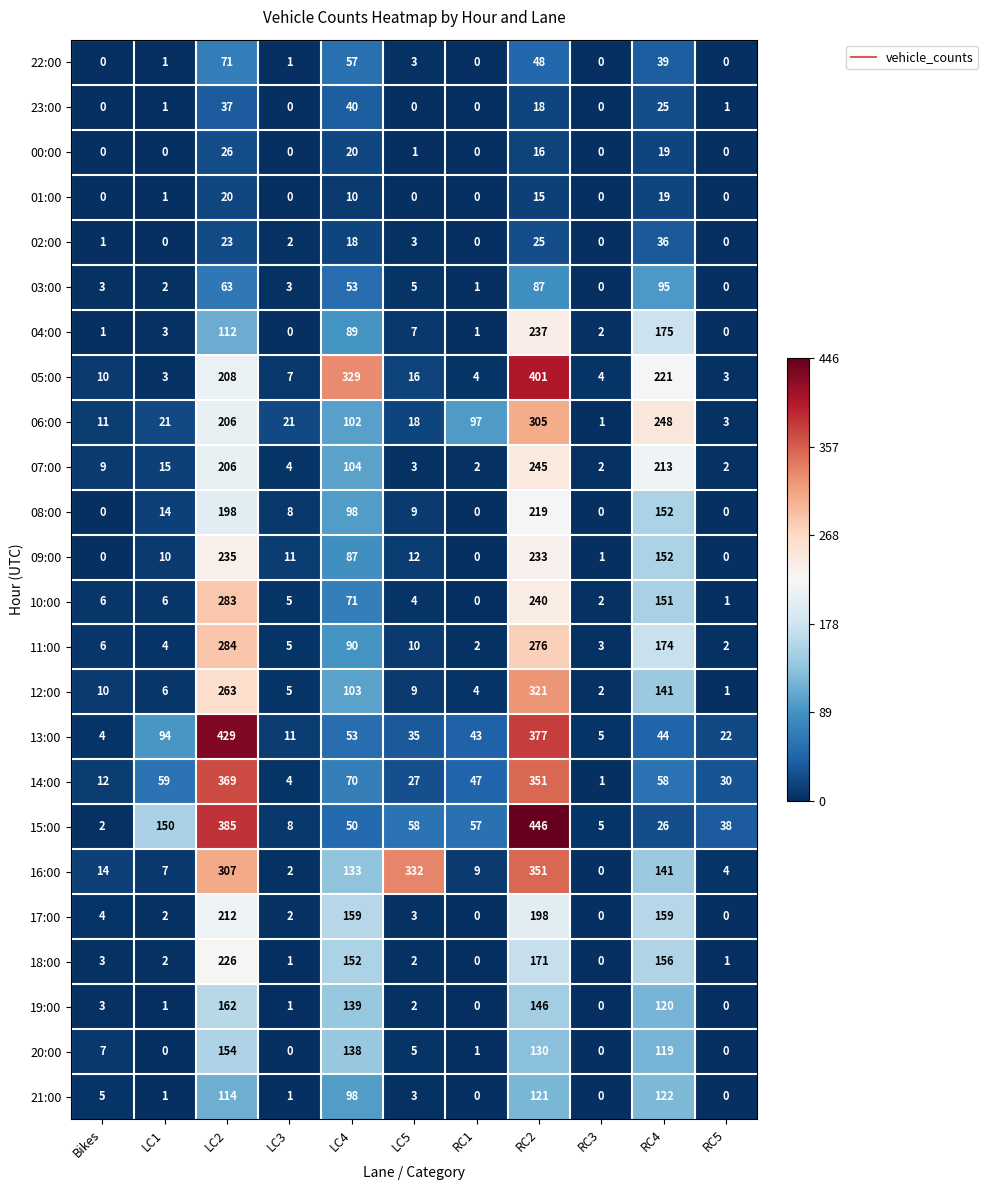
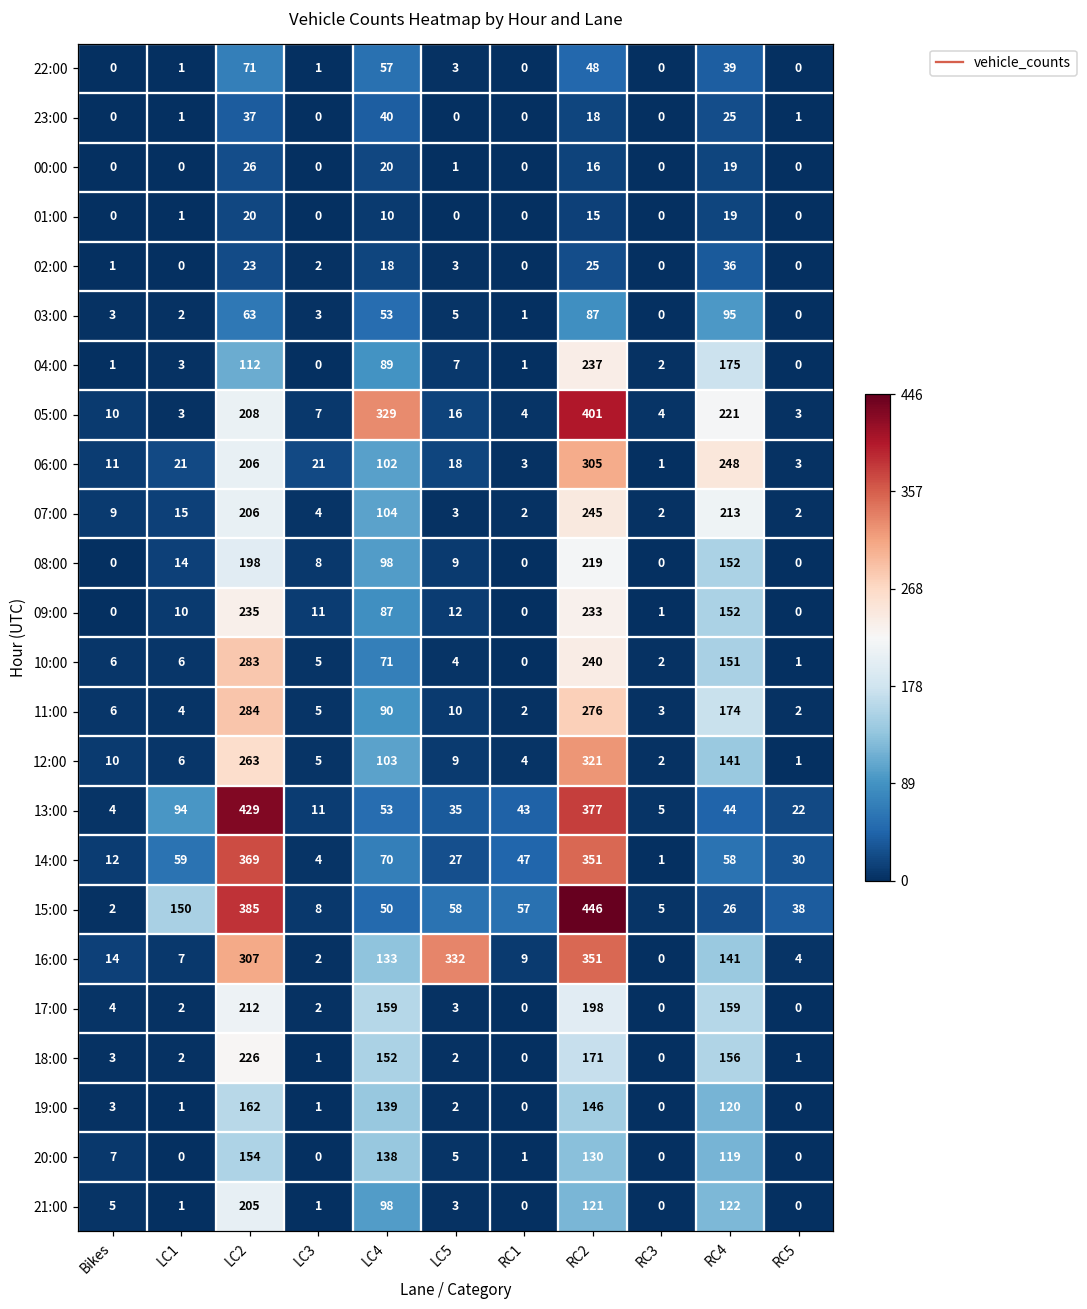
  {
    "06:00": {
      "Bikes": 11,
      "LC1": 21,
      "LC2": 206,
      "LC3": 21,
      "LC4": 102,
      "LC5": 18,
-     "RC1": 97,
+     "RC1": 3,
      "RC2": 305,
      "RC3": 1,
      "RC4": 248,
      "RC5": 3
    },
    "21:00": {
      "Bikes": 5,
      "LC1": 1,
-     "LC2": 114,
+     "LC2": 205,
      "LC3": 1,
      "LC4": 98,
      "LC5": 3,
      "RC1": 0,
      "RC2": 121,
      "RC3": 0,
      "RC4": 122,
      "RC5": 0
    }
  }
